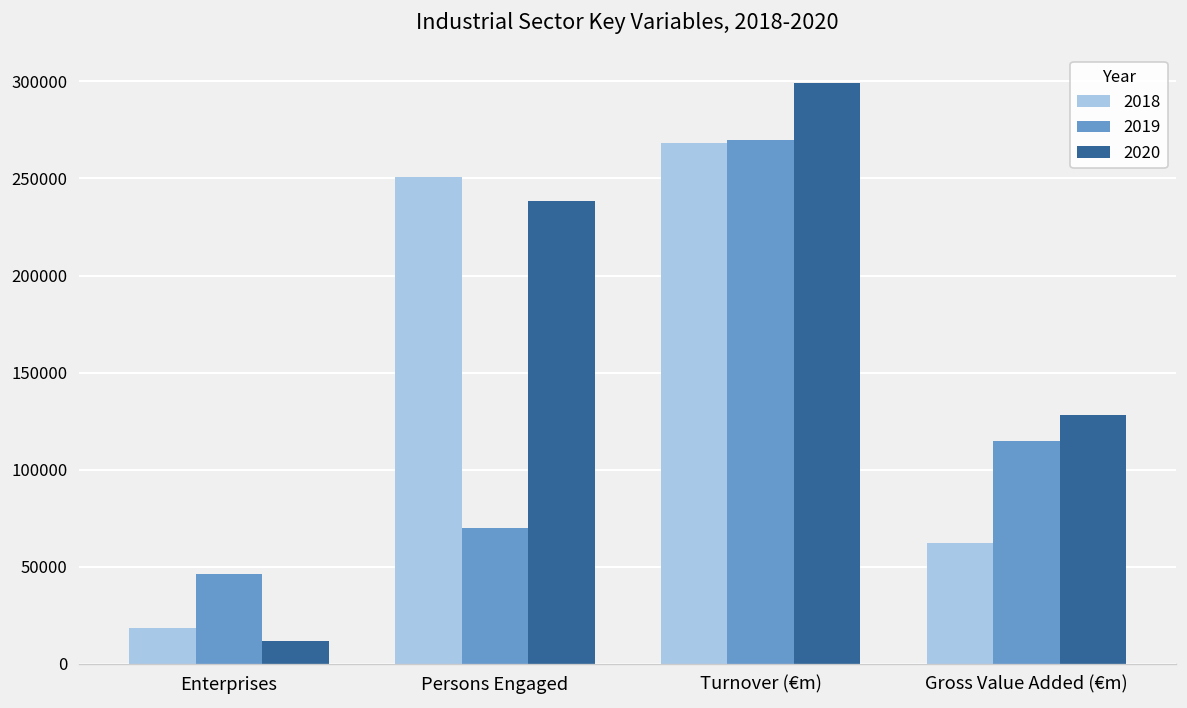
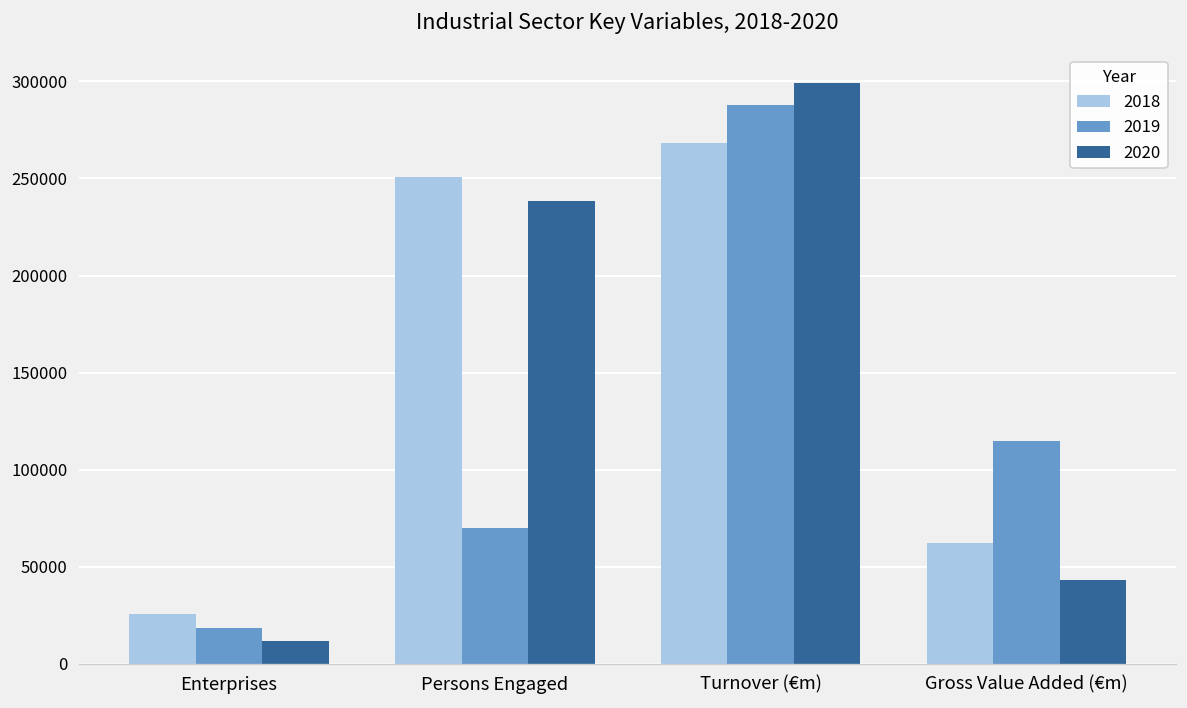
  {
    "2018": {
-     "Enterprises": 19000,
+     "Enterprises": 26000,
      "Persons Engaged": 251000,
      "Turnover (€m)": 268000,
      "Gross Value Added (€m)": 62000
    },
    "2019": {
-     "Enterprises": 46000,
+     "Enterprises": 19000,
      "Persons Engaged": 70000,
-     "Turnover (€m)": 270000,
+     "Turnover (€m)": 288000,
      "Gross Value Added (€m)": 115000
    },
    "2020": {
      "Enterprises": 12000,
      "Persons Engaged": 238000,
      "Turnover (€m)": 299000,
-     "Gross Value Added (€m)": 128000
+     "Gross Value Added (€m)": 43000
    }
  }
